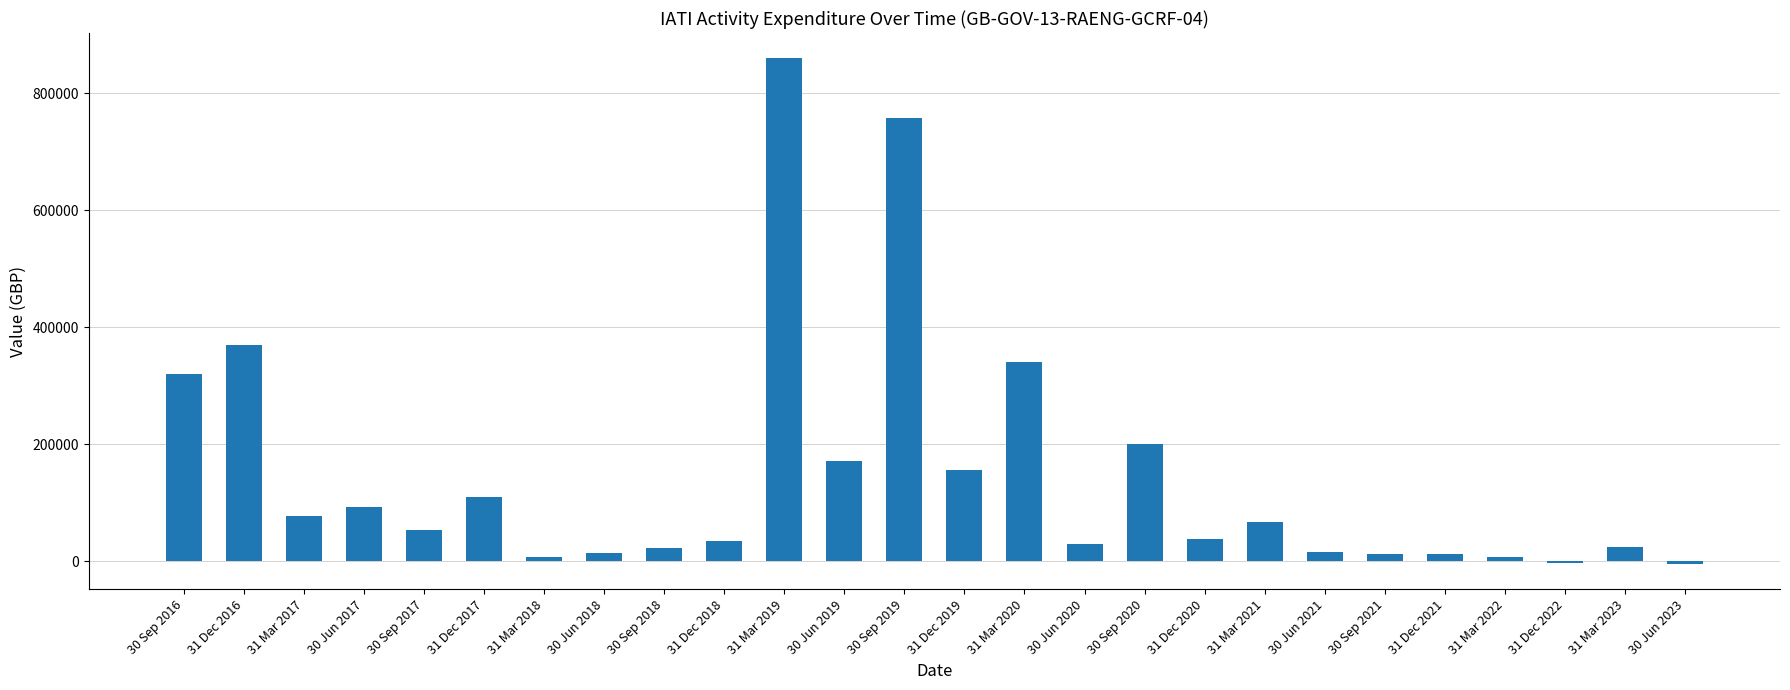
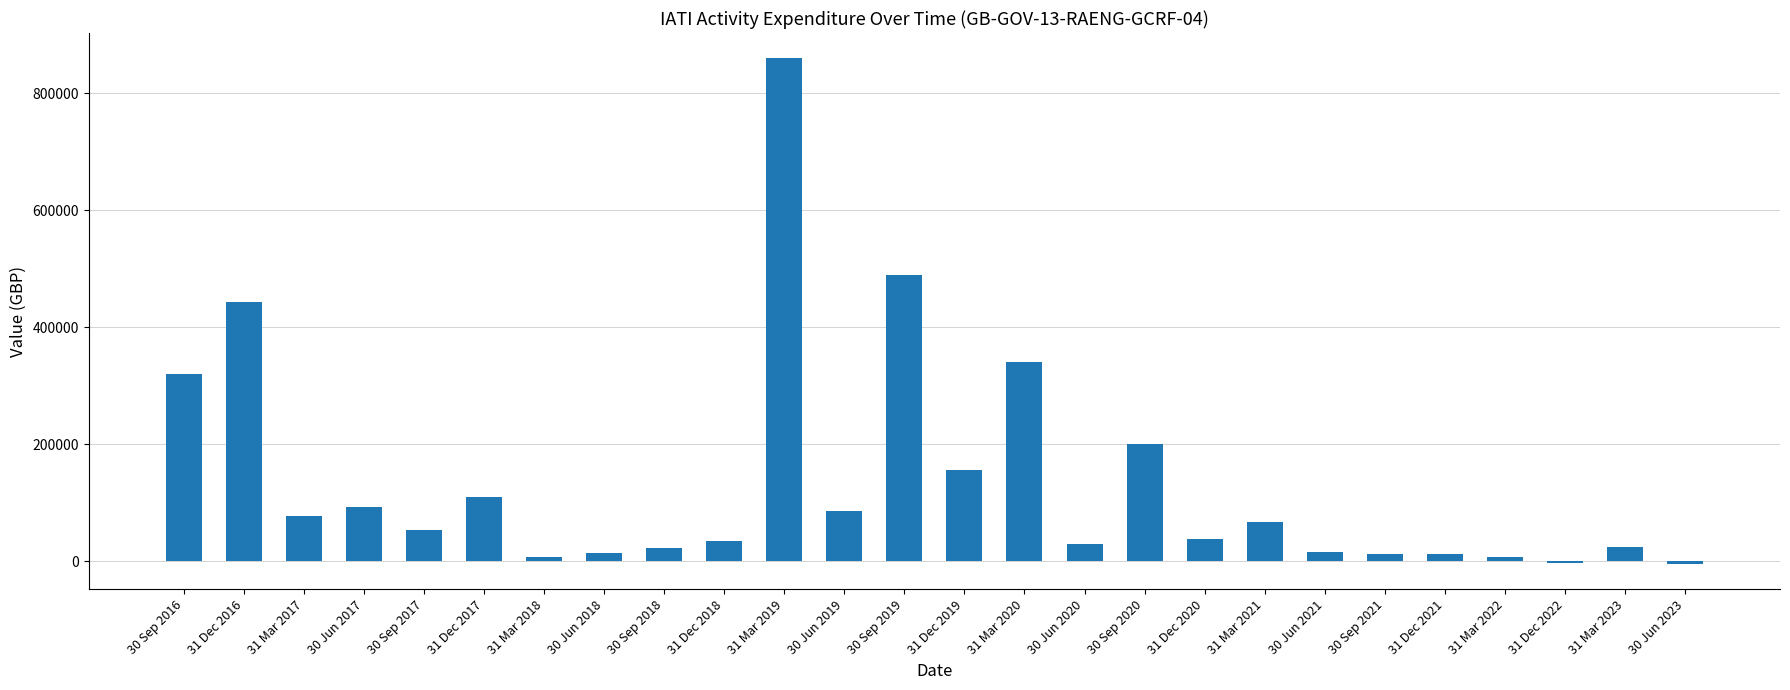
  {
    "30 Sep 2016": 320000,
-   "31 Dec 2016": 370000,
+   "31 Dec 2016": 440000,
    "31 Mar 2017": 80000,
    "30 Jun 2017": 90000,
    "30 Sep 2017": 50000,
    "31 Dec 2017": 110000,
    "31 Mar 2018": 10000,
    "30 Jun 2018": 10000,
    "30 Sep 2018": 20000,
    "31 Dec 2018": 30000,
    "31 Mar 2019": 860000,
-   "30 Jun 2019": 170000,
-   "30 Sep 2019": 760000,
+   "30 Jun 2019": 90000,
+   "30 Sep 2019": 490000,
    "31 Dec 2019": 160000,
    "31 Mar 2020": 340000,
    "30 Jun 2020": 30000,
    "30 Sep 2020": 200000,
    "31 Dec 2020": 40000,
    "31 Mar 2021": 70000,
    "30 Jun 2021": 20000,
    "30 Sep 2021": 10000,
    "31 Dec 2021": 10000,
    "31 Mar 2022": 10000,
    "31 Mar 2023": 30000,
    "30 Jun 2023": 0
  }
